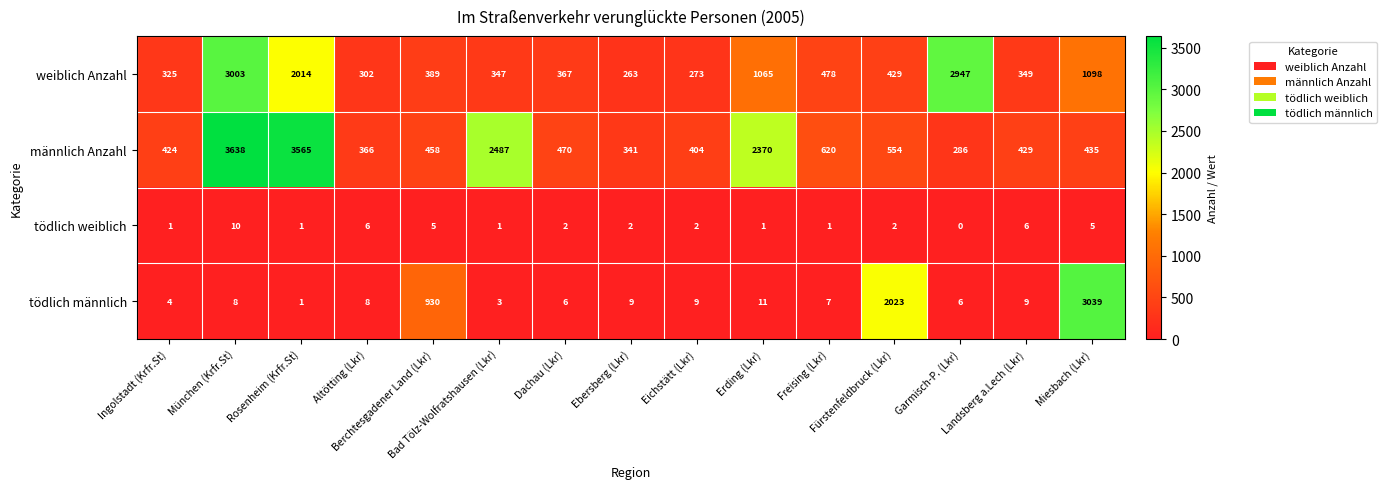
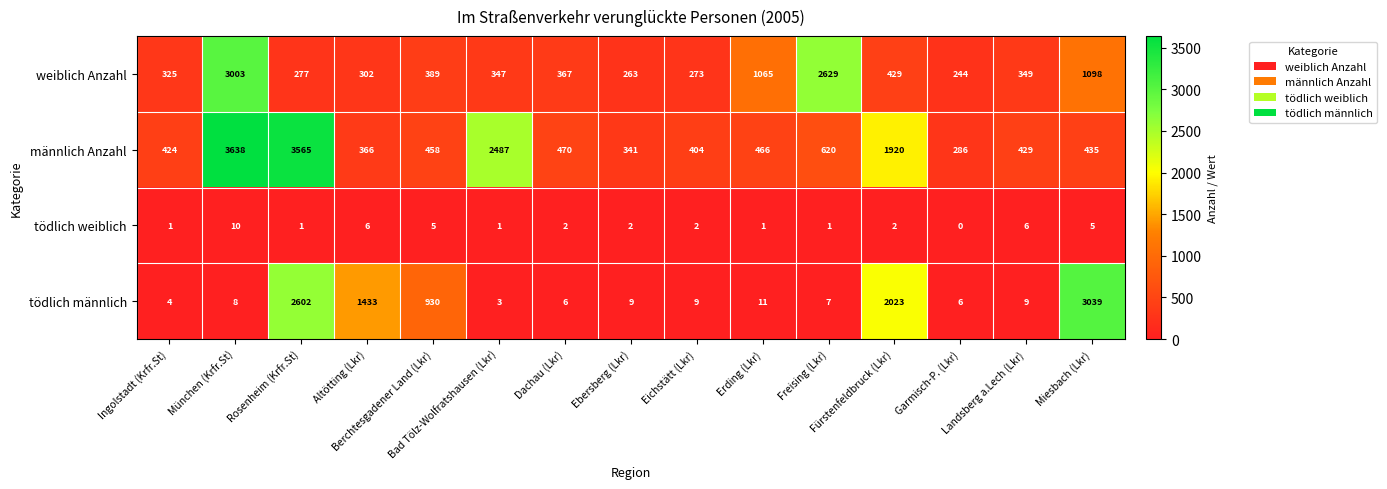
  {
    "weiblich Anzahl": {
      "Ingolstadt (Krfr.St)": 325,
      "München (Krfr.St)": 3003,
-     "Rosenheim (Krfr.St)": 2014,
+     "Rosenheim (Krfr.St)": 277,
      "Altötting (Lkr)": 302,
      "Berchtesgadener Land (Lkr)": 389,
      "Bad Tölz-Wolfratshausen (Lkr)": 347,
      "Dachau (Lkr)": 367,
      "Ebersberg (Lkr)": 263,
      "Eichstätt (Lkr)": 273,
      "Erding (Lkr)": 1065,
-     "Freising (Lkr)": 478,
+     "Freising (Lkr)": 2629,
      "Fürstenfeldbruck (Lkr)": 429,
-     "Garmisch-P. (Lkr)": 2947,
+     "Garmisch-P. (Lkr)": 244,
      "Landsberg a.Lech (Lkr)": 349,
      "Miesbach (Lkr)": 1098
    },
    "männlich Anzahl": {
      "Ingolstadt (Krfr.St)": 424,
      "München (Krfr.St)": 3638,
      "Rosenheim (Krfr.St)": 3565,
      "Altötting (Lkr)": 366,
      "Berchtesgadener Land (Lkr)": 458,
      "Bad Tölz-Wolfratshausen (Lkr)": 2487,
      "Dachau (Lkr)": 470,
      "Ebersberg (Lkr)": 341,
      "Eichstätt (Lkr)": 404,
-     "Erding (Lkr)": 2370,
+     "Erding (Lkr)": 466,
      "Freising (Lkr)": 620,
-     "Fürstenfeldbruck (Lkr)": 554,
+     "Fürstenfeldbruck (Lkr)": 1920,
      "Garmisch-P. (Lkr)": 286,
      "Landsberg a.Lech (Lkr)": 429,
      "Miesbach (Lkr)": 435
    },
    "tödlich weiblich": {
      "Ingolstadt (Krfr.St)": 1,
      "München (Krfr.St)": 10,
      "Rosenheim (Krfr.St)": 1,
      "Altötting (Lkr)": 6,
      "Berchtesgadener Land (Lkr)": 5,
      "Bad Tölz-Wolfratshausen (Lkr)": 1,
      "Dachau (Lkr)": 2,
      "Ebersberg (Lkr)": 2,
      "Eichstätt (Lkr)": 2,
      "Erding (Lkr)": 1,
      "Freising (Lkr)": 1,
      "Fürstenfeldbruck (Lkr)": 2,
      "Garmisch-P. (Lkr)": 0,
      "Landsberg a.Lech (Lkr)": 6,
      "Miesbach (Lkr)": 5
    },
    "tödlich männlich": {
      "Ingolstadt (Krfr.St)": 4,
      "München (Krfr.St)": 8,
-     "Rosenheim (Krfr.St)": 1,
-     "Altötting (Lkr)": 8,
+     "Rosenheim (Krfr.St)": 2602,
+     "Altötting (Lkr)": 1433,
      "Berchtesgadener Land (Lkr)": 930,
      "Bad Tölz-Wolfratshausen (Lkr)": 3,
      "Dachau (Lkr)": 6,
      "Ebersberg (Lkr)": 9,
      "Eichstätt (Lkr)": 9,
      "Erding (Lkr)": 11,
      "Freising (Lkr)": 7,
      "Fürstenfeldbruck (Lkr)": 2023,
      "Garmisch-P. (Lkr)": 6,
      "Landsberg a.Lech (Lkr)": 9,
      "Miesbach (Lkr)": 3039
    }
  }
